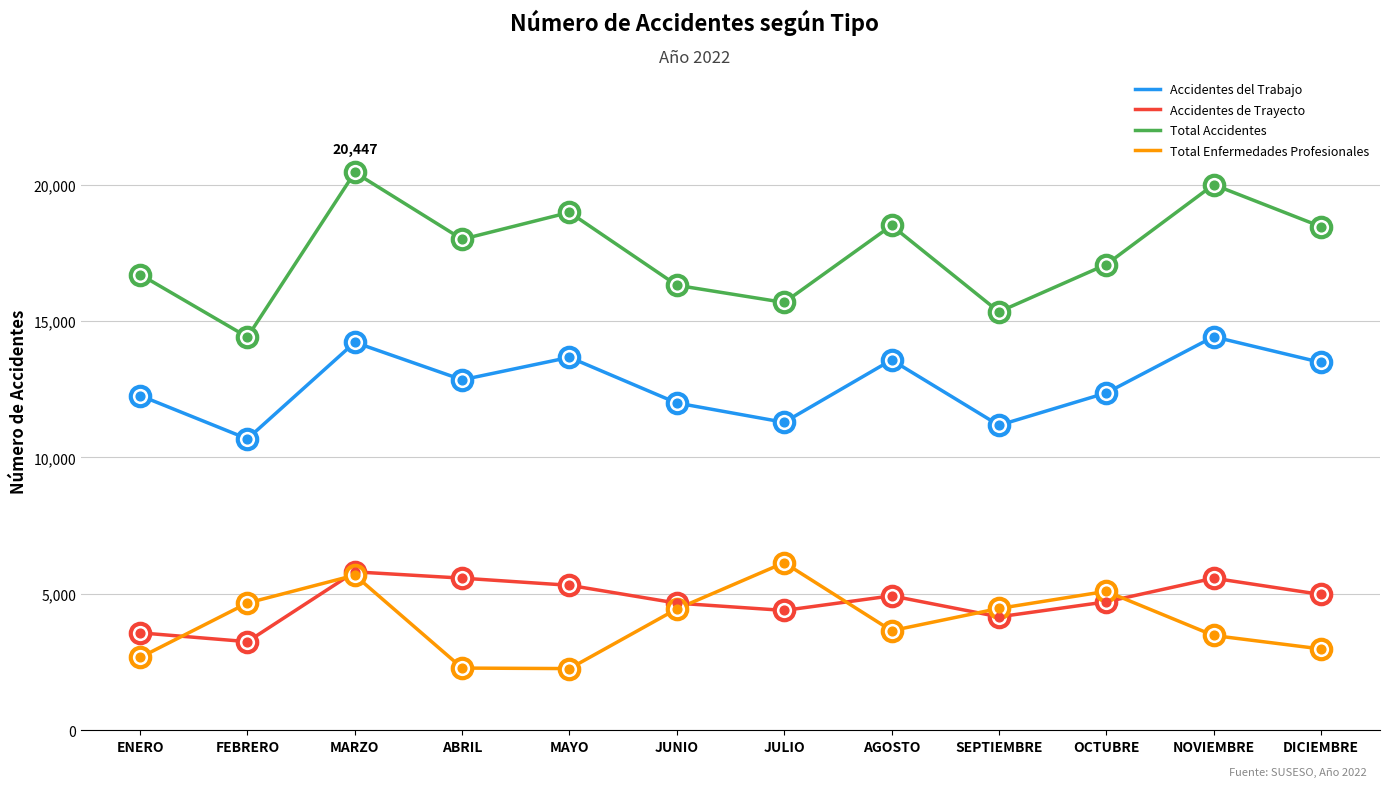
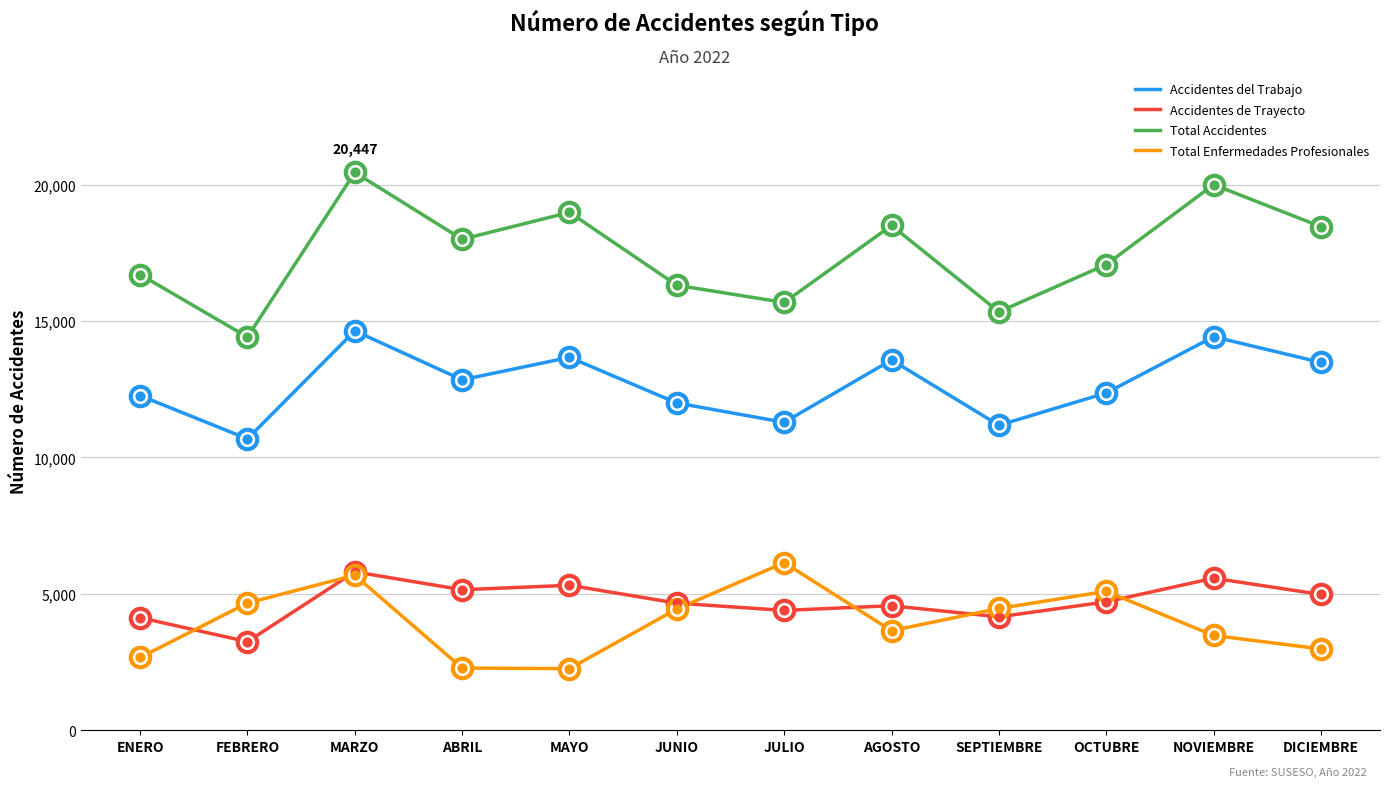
  {
    "Accidentes del Trabajo": {
-     "MARZO": "14,200"
+     "MARZO": "14,600"
    },
    "Accidentes de Trayecto": {
-     "ENERO": "3,600",
-     "ABRIL": "5,600",
-     "AGOSTO": "4,900"
+     "ENERO": "4,100",
+     "ABRIL": "5,200",
+     "AGOSTO": "4,600"
    }
  }
